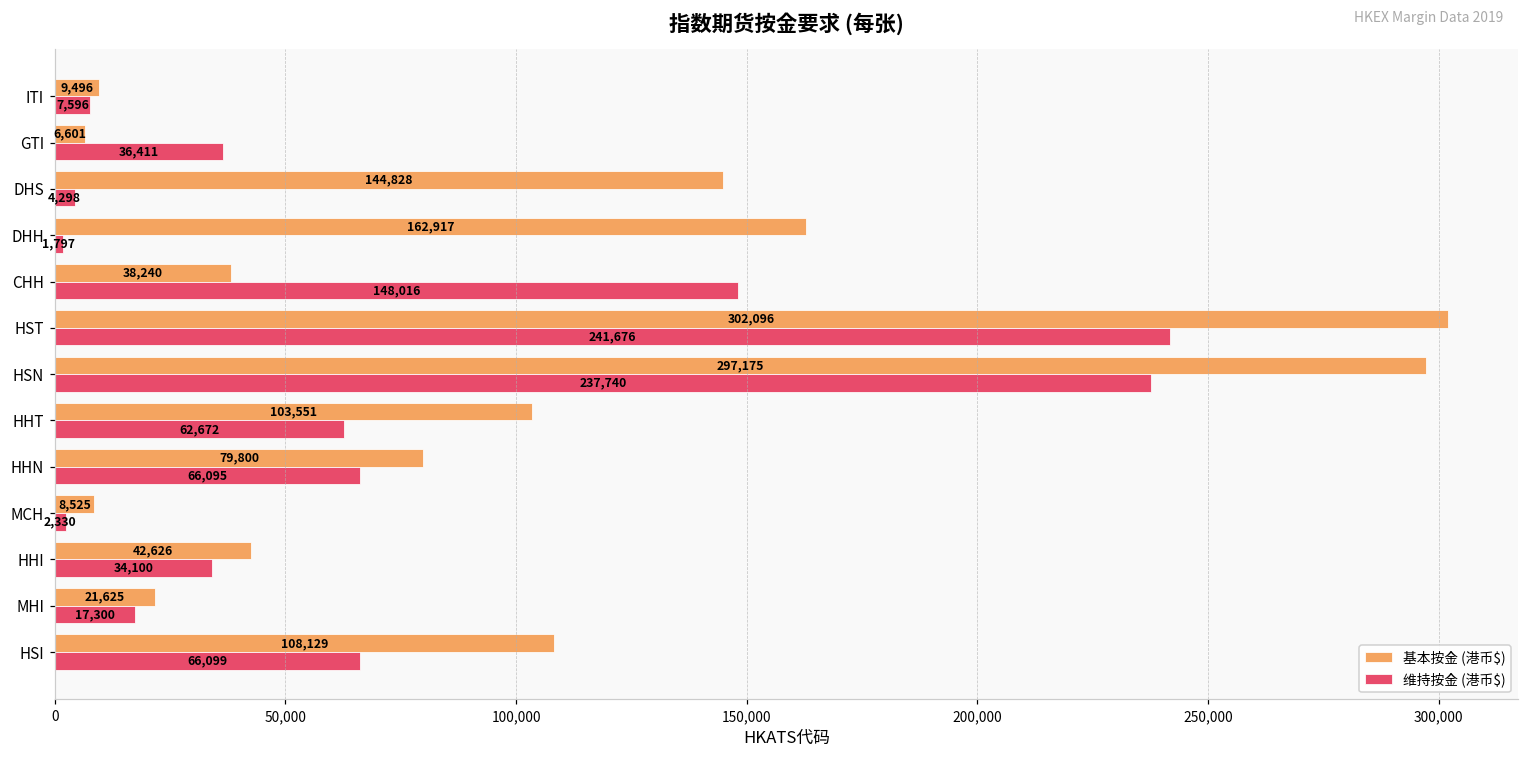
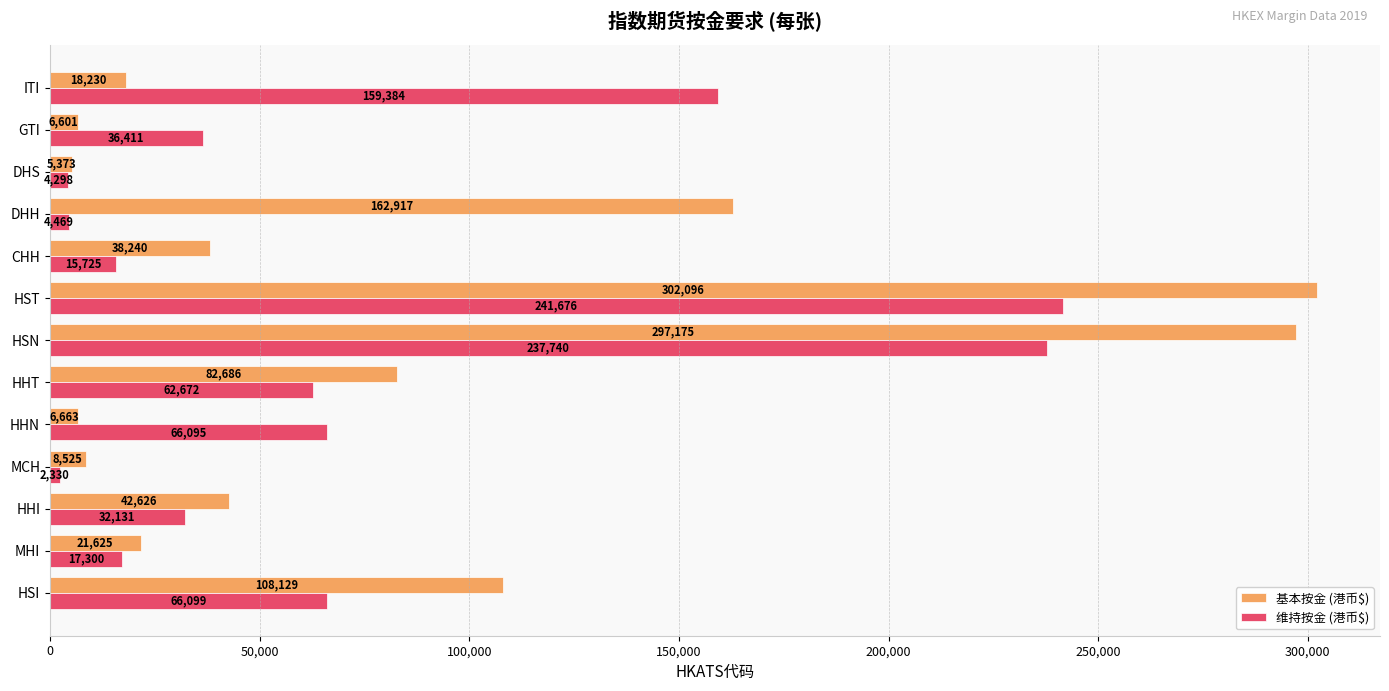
  {
    "基本按金 (港币$)": {
-     "ITI": "9,496",
+     "ITI": "18,230",
      "GTI": "6,601",
-     "DHS": "144,828",
+     "DHS": "5,373",
      "DHH": "162,917",
      "CHH": "38,240",
      "HST": "302,096",
      "HSN": "297,175",
-     "HHT": "103,551",
-     "HHN": "79,800",
+     "HHT": "82,686",
+     "HHN": "6,663",
      "MCH": "8,525",
      "HHI": "42,626",
      "MHI": "21,625",
      "HSI": "108,129"
    },
    "维持按金 (港币$)": {
-     "ITI": "7,596",
+     "ITI": "159,384",
      "GTI": "36,411",
      "DHS": "4,298",
-     "DHH": "1,797",
-     "CHH": "148,016",
+     "DHH": "4,469",
+     "CHH": "15,725",
      "HST": "241,676",
      "HSN": "237,740",
      "HHT": "62,672",
      "HHN": "66,095",
      "MCH": "2,330",
-     "HHI": "34,100",
+     "HHI": "32,131",
      "MHI": "17,300",
      "HSI": "66,099"
    }
  }
